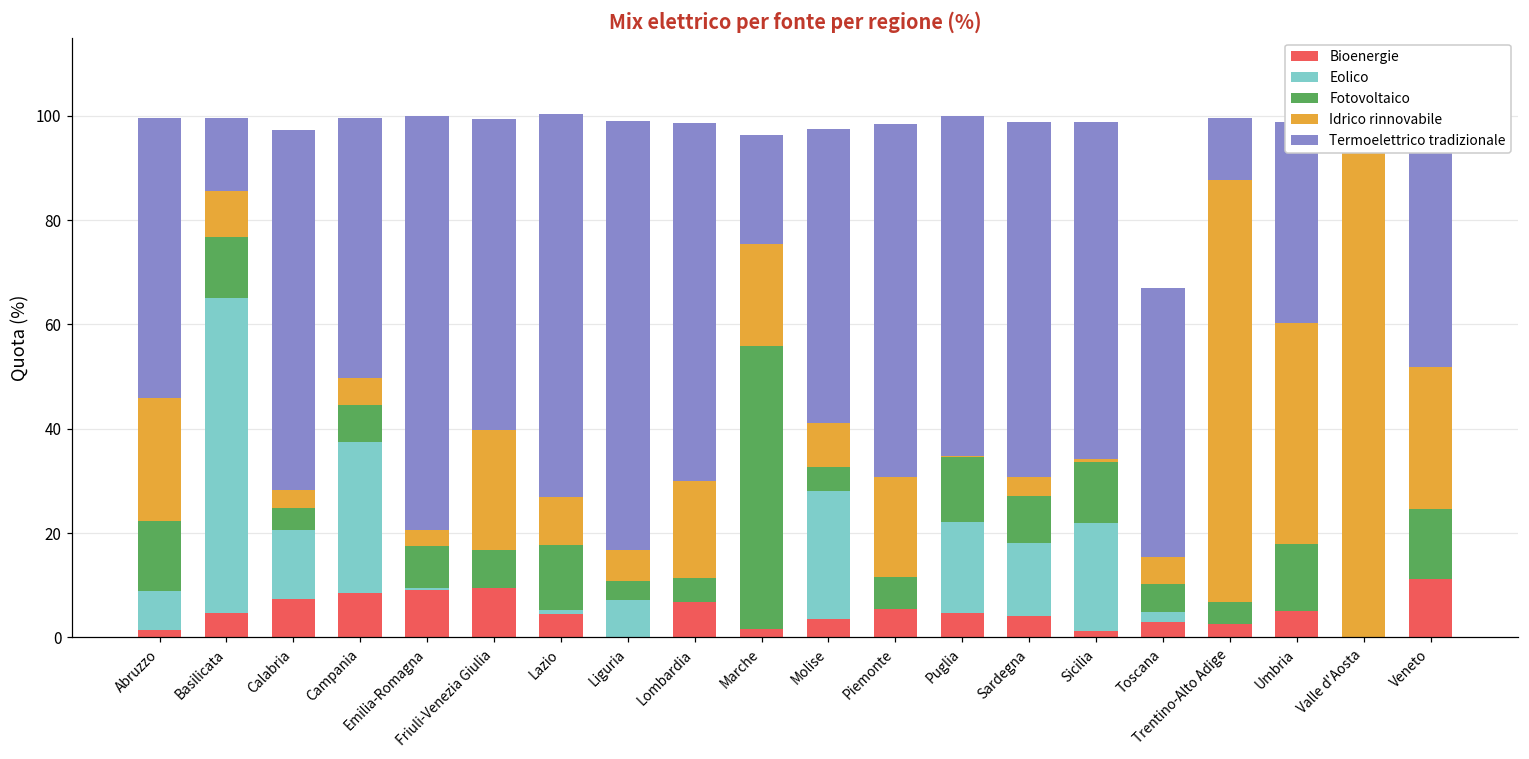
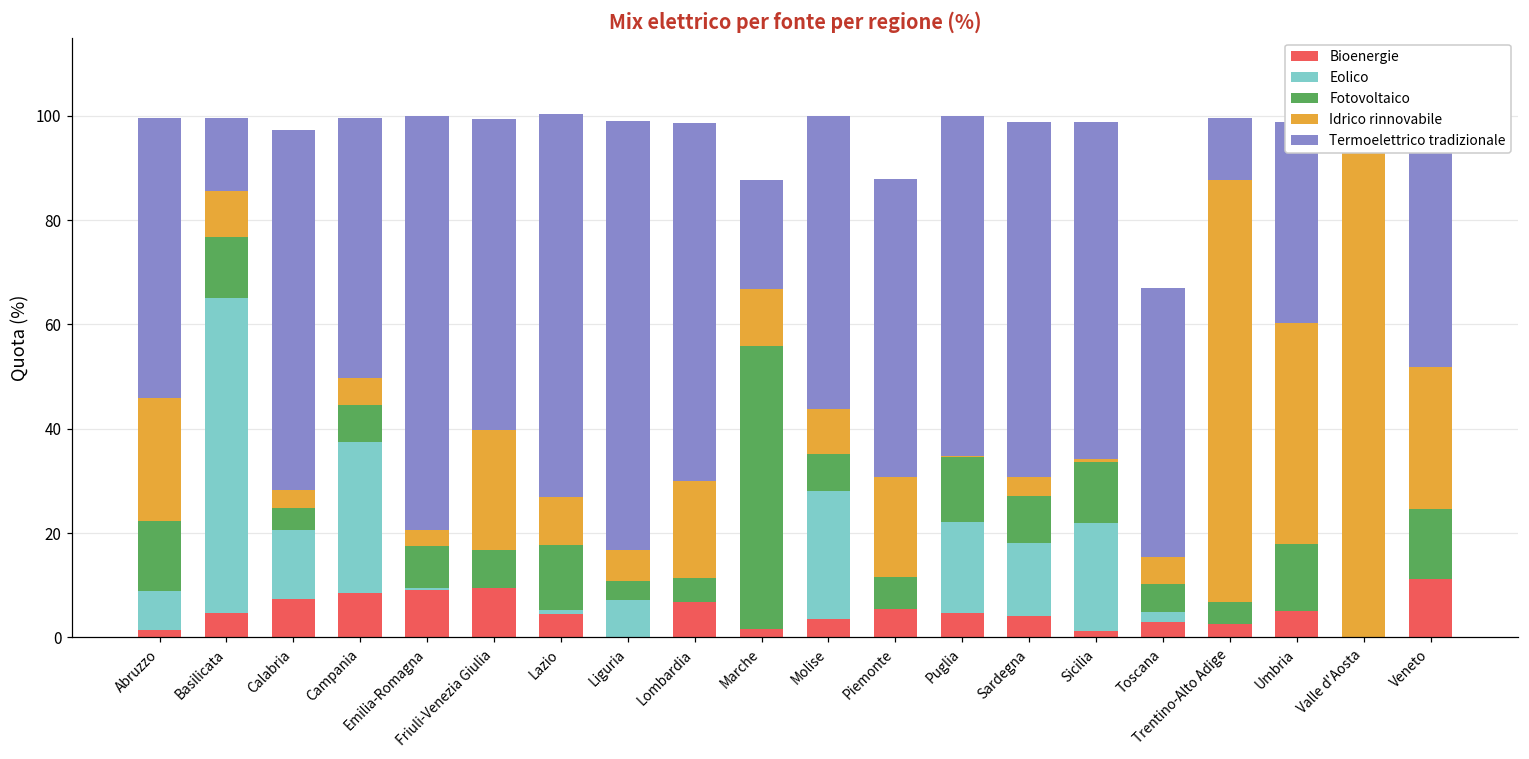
  {
    "Bioenergie": {
      "Abruzzo": 1,
      "Basilicata": 5,
      "Calabria": 7,
      "Campania": 8,
      "Emilia-Romagna": 9,
      "Friuli-Venezia Giulia": 10,
      "Lazio": 4,
      "Liguria": 0,
      "Lombardia": 7,
      "Marche": 2,
      "Molise": 4,
      "Piemonte": 5,
      "Puglia": 5,
      "Sardegna": 4,
      "Sicilia": 1,
      "Toscana": 3,
      "Trentino-Alto Adige": 3,
      "Umbria": 5,
      "Valle d'Aosta": 0,
      "Veneto": 11
    },
    "Eolico": {
      "Abruzzo": 7,
      "Basilicata": 60,
      "Calabria": 13,
      "Campania": 29,
      "Friuli-Venezia Giulia": 0,
      "Lazio": 1,
      "Liguria": 7,
      "Lombardia": 0,
      "Marche": 0,
      "Molise": 25,
      "Piemonte": 0,
      "Puglia": 17,
      "Sardegna": 14,
      "Sicilia": 21,
      "Toscana": 2,
      "Trentino-Alto Adige": 0,
      "Umbria": 0,
      "Valle d'Aosta": 0,
      "Veneto": 0
    },
    "Fotovoltaico": {
      "Abruzzo": 13,
      "Basilicata": 12,
      "Calabria": 4,
      "Campania": 7,
      "Emilia-Romagna": 8,
      "Friuli-Venezia Giulia": 7,
      "Lazio": 13,
      "Liguria": 4,
      "Lombardia": 4,
      "Marche": 54,
-     "Molise": 5,
+     "Molise": 7,
      "Piemonte": 6,
      "Puglia": 13,
      "Sardegna": 9,
      "Sicilia": 12,
      "Toscana": 5,
      "Trentino-Alto Adige": 4,
      "Umbria": 13,
      "Valle d'Aosta": 0,
      "Veneto": 14
    },
    "Idrico rinnovabile": {
      "Abruzzo": 24,
      "Basilicata": 9,
      "Calabria": 3,
      "Campania": 5,
      "Emilia-Romagna": 3,
      "Friuli-Venezia Giulia": 23,
      "Lazio": 9,
      "Liguria": 6,
      "Lombardia": 19,
-     "Marche": 20,
+     "Marche": 11,
      "Molise": 9,
      "Piemonte": 19,
      "Sardegna": 4,
      "Sicilia": 1,
      "Toscana": 5,
      "Trentino-Alto Adige": 81,
      "Umbria": 42,
      "Veneto": 27
    },
    "Termoelettrico tradizionale": {
      "Abruzzo": 54,
      "Basilicata": 14,
      "Calabria": 69,
      "Campania": 50,
      "Emilia-Romagna": 79,
      "Friuli-Venezia Giulia": 60,
      "Lazio": 73,
      "Liguria": 82,
      "Lombardia": 69,
      "Marche": 21,
      "Molise": 56,
-     "Piemonte": 68,
+     "Piemonte": 57,
      "Puglia": 65,
      "Sardegna": 68,
      "Sicilia": 65,
      "Toscana": 52,
      "Trentino-Alto Adige": 12
    }
  }
